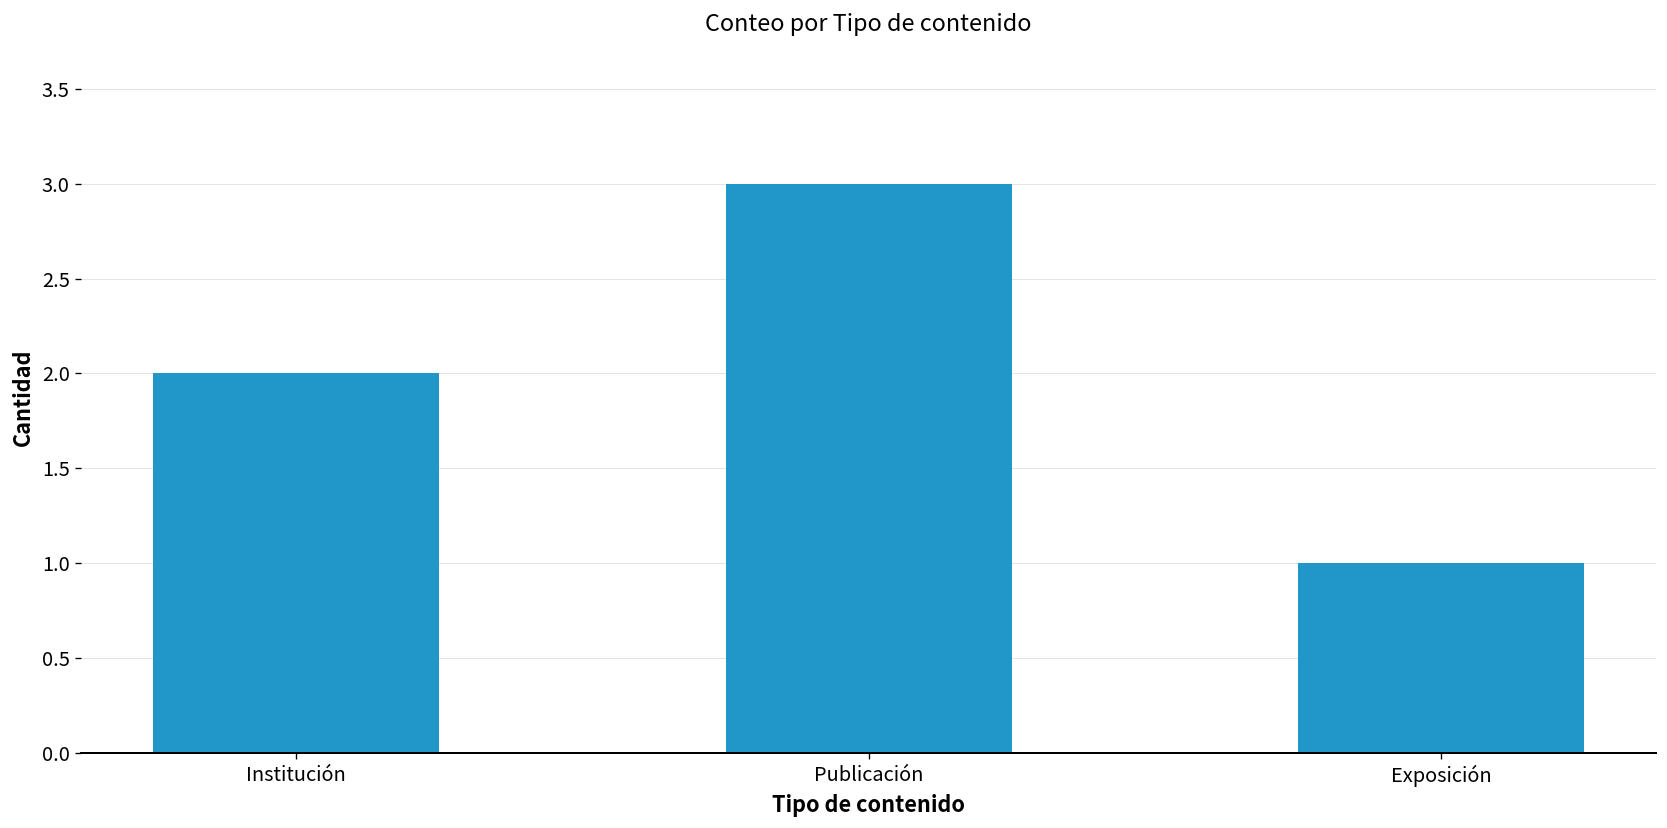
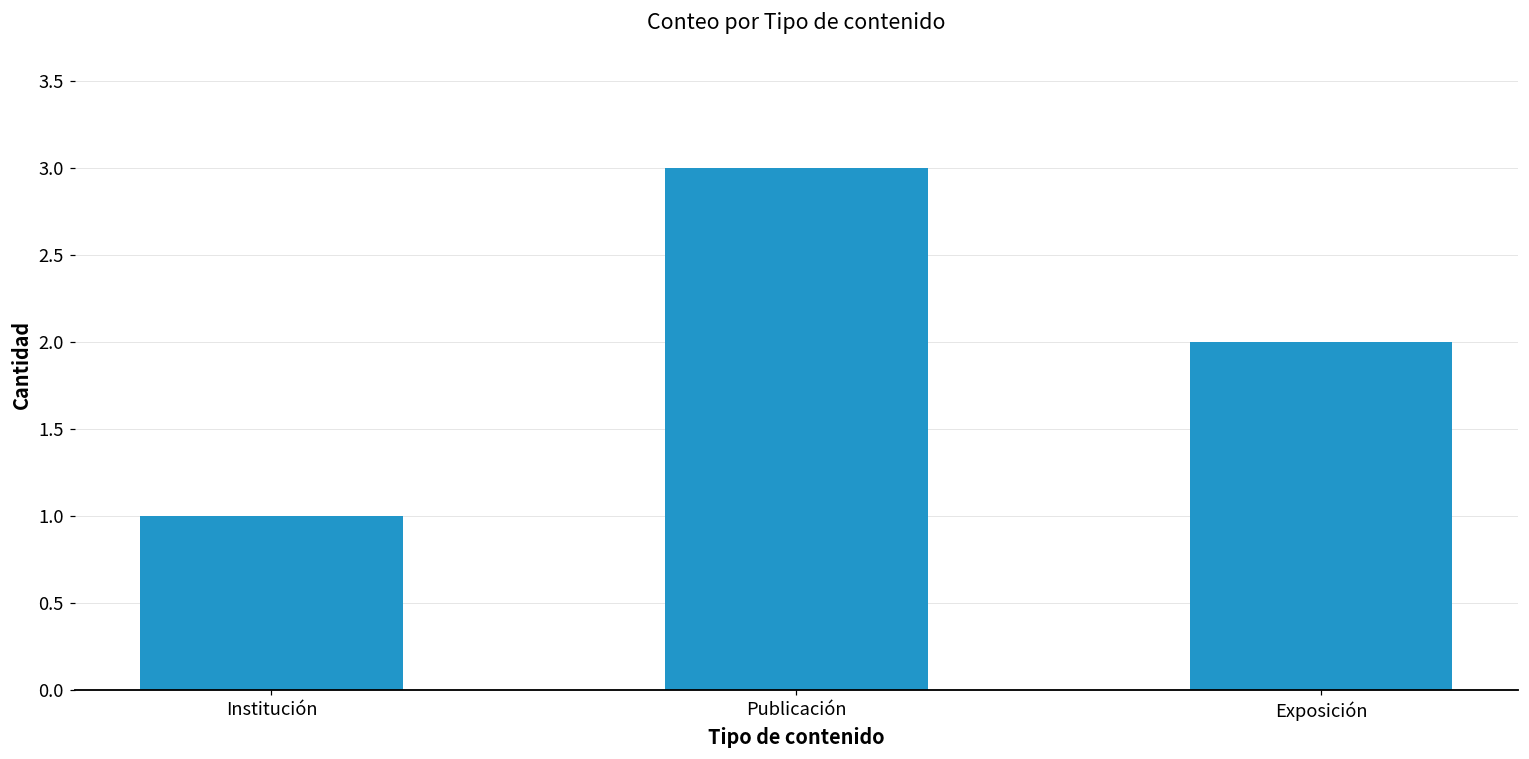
  {
-   "Institución": 2,
+   "Institución": 1,
    "Publicación": 3,
-   "Exposición": 1
+   "Exposición": 2
  }
